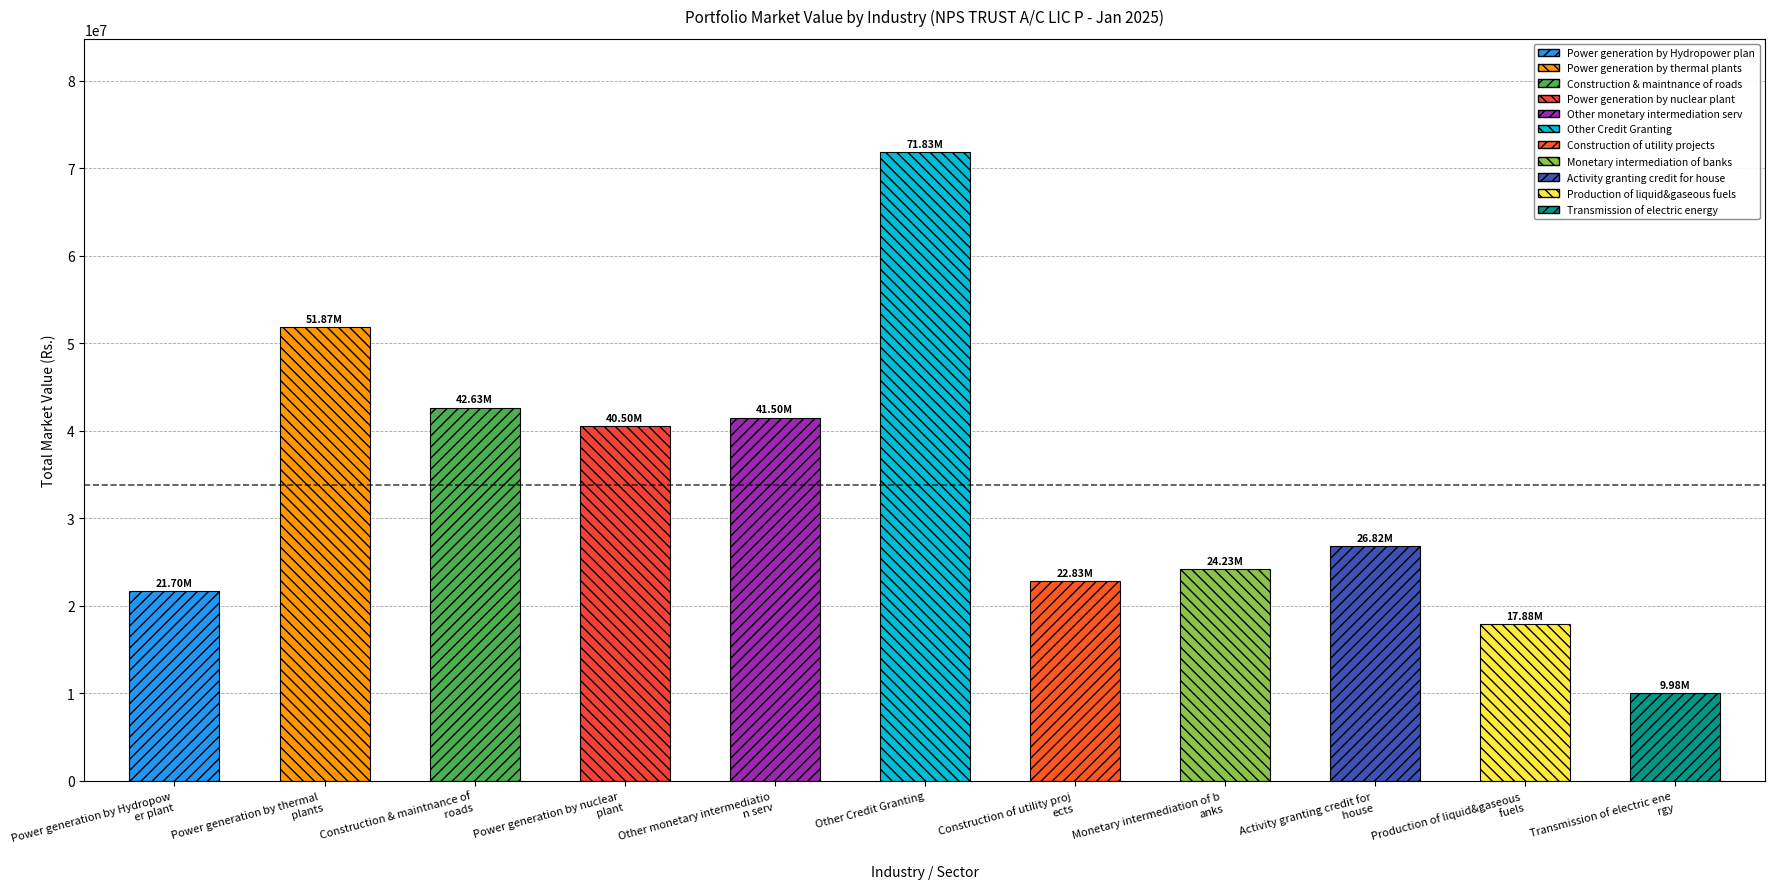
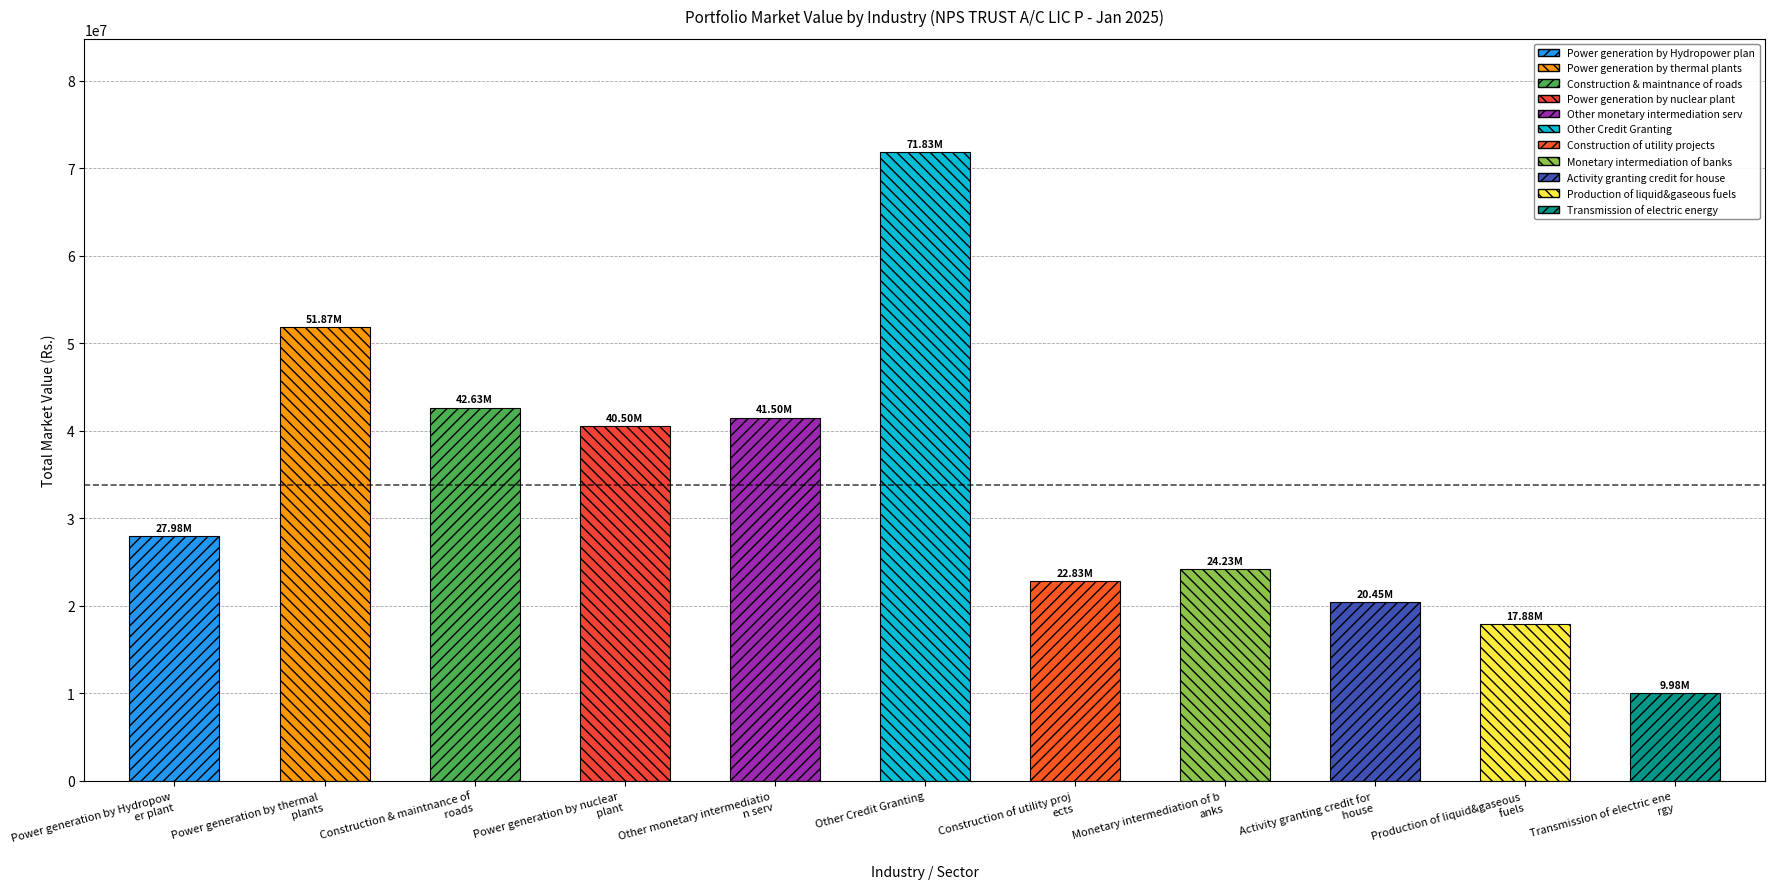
  {
-   "Power generation by Hydropow er plant": "21.70M",
+   "Power generation by Hydropow er plant": "27.98M",
    "Power generation by thermal plants": "51.87M",
    "Construction & maintnance of roads": "42.63M",
    "Power generation by nuclear plant": "40.50M",
    "Other monetary intermediatio n serv": "41.50M",
    "Other Credit Granting": "71.83M",
    "Construction of utility proj ects": "22.83M",
    "Monetary intermediation of b anks": "24.23M",
-   "Activity granting credit for house": "26.82M",
+   "Activity granting credit for house": "20.45M",
    "Production of liquid&gaseous fuels": "17.88M",
    "Transmission of electric ene rgy": "9.98M"
  }
